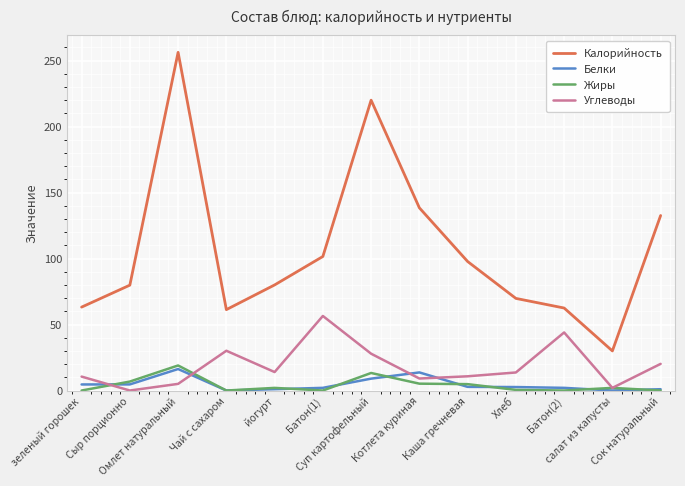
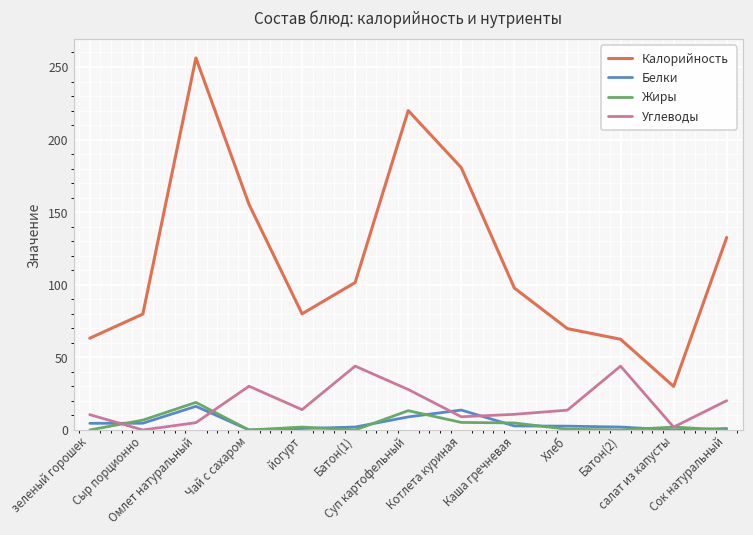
  {
    "Калорийность": {
      "зеленый горошек": 63,
      "Сыр порционно": 80,
      "Омлет натуральный": 256,
-     "Чай с сахаром": 61,
+     "Чай с сахаром": 155,
      "йогурт": 80,
      "Батон(1)": 102,
      "Суп картофельный": 220,
-     "Котлета куриная": 138,
+     "Котлета куриная": 181,
      "Каша гречневая": 98,
      "Хлеб": 70,
      "Батон(2)": 63,
      "салат из капусты": 30,
      "Сок натуральный": 133
    },
    "Белки": {
      "зеленый горошек": 5,
      "Сыр порционно": 5,
      "Омлет натуральный": 16,
      "Батон(1)": 2,
      "Суп картофельный": 9,
      "Котлета куриная": 14,
      "Каша гречневая": 3,
      "Хлеб": 3,
      "Батон(2)": 2,
      "салат из капусты": 0
    },
    "Жиры": {
      "зеленый горошек": 0,
      "Сыр порционно": 7,
      "Омлет натуральный": 19,
      "Батон(1)": 0,
      "Суп картофельный": 13,
      "Котлета куриная": 5,
      "Каша гречневая": 5,
      "Хлеб": 0,
      "Батон(2)": 0
    },
    "Углеводы": {
      "зеленый горошек": 11,
      "Сыр порционно": 0,
      "Омлет натуральный": 5,
      "Чай с сахаром": 30,
      "йогурт": 14,
-     "Батон(1)": 57,
+     "Батон(1)": 44,
      "Суп картофельный": 28,
      "Котлета куриная": 9,
      "Каша гречневая": 11,
      "Хлеб": 14,
      "Батон(2)": 44,
      "Сок натуральный": 20
    }
  }
